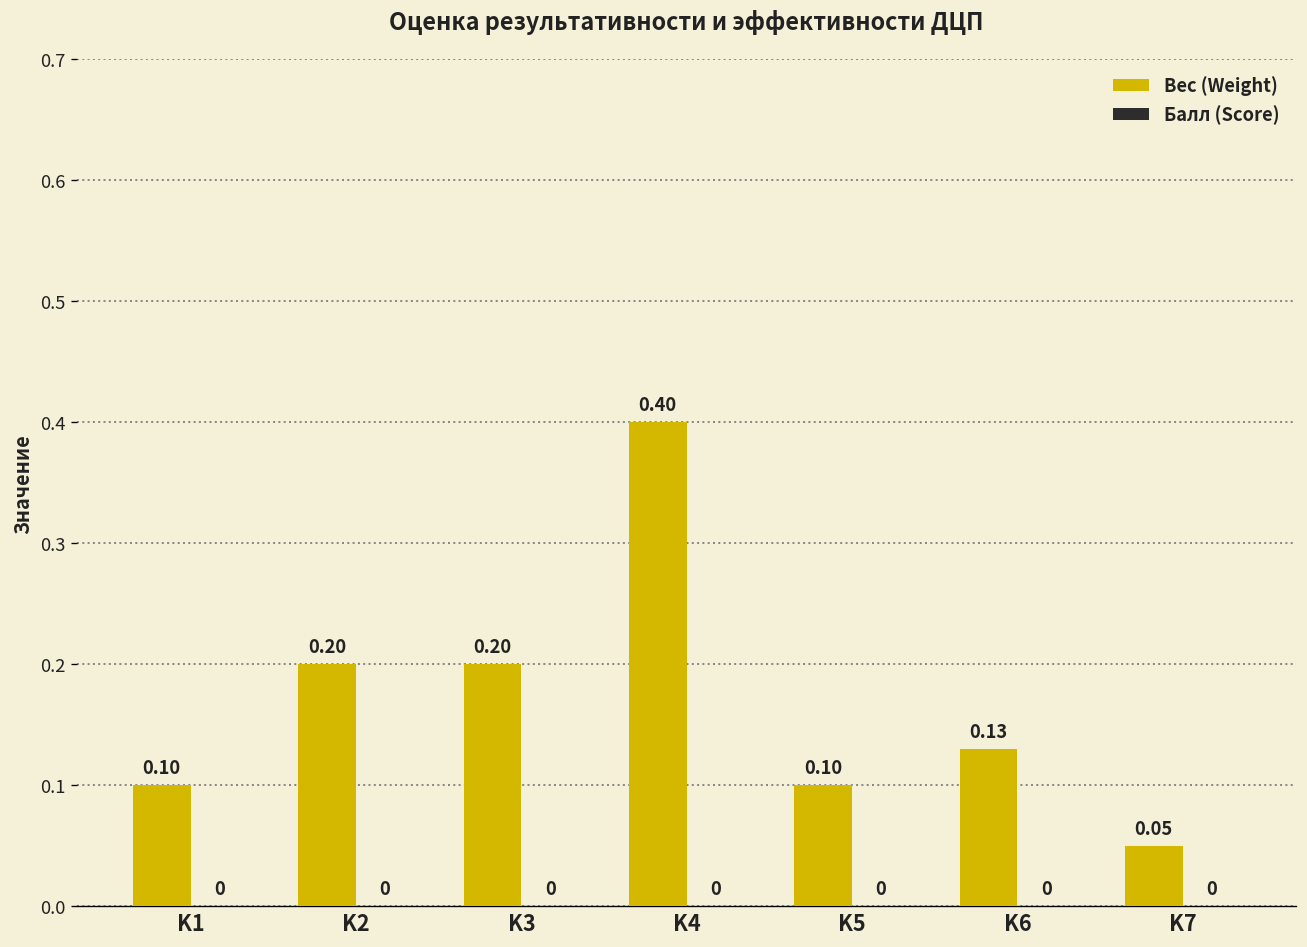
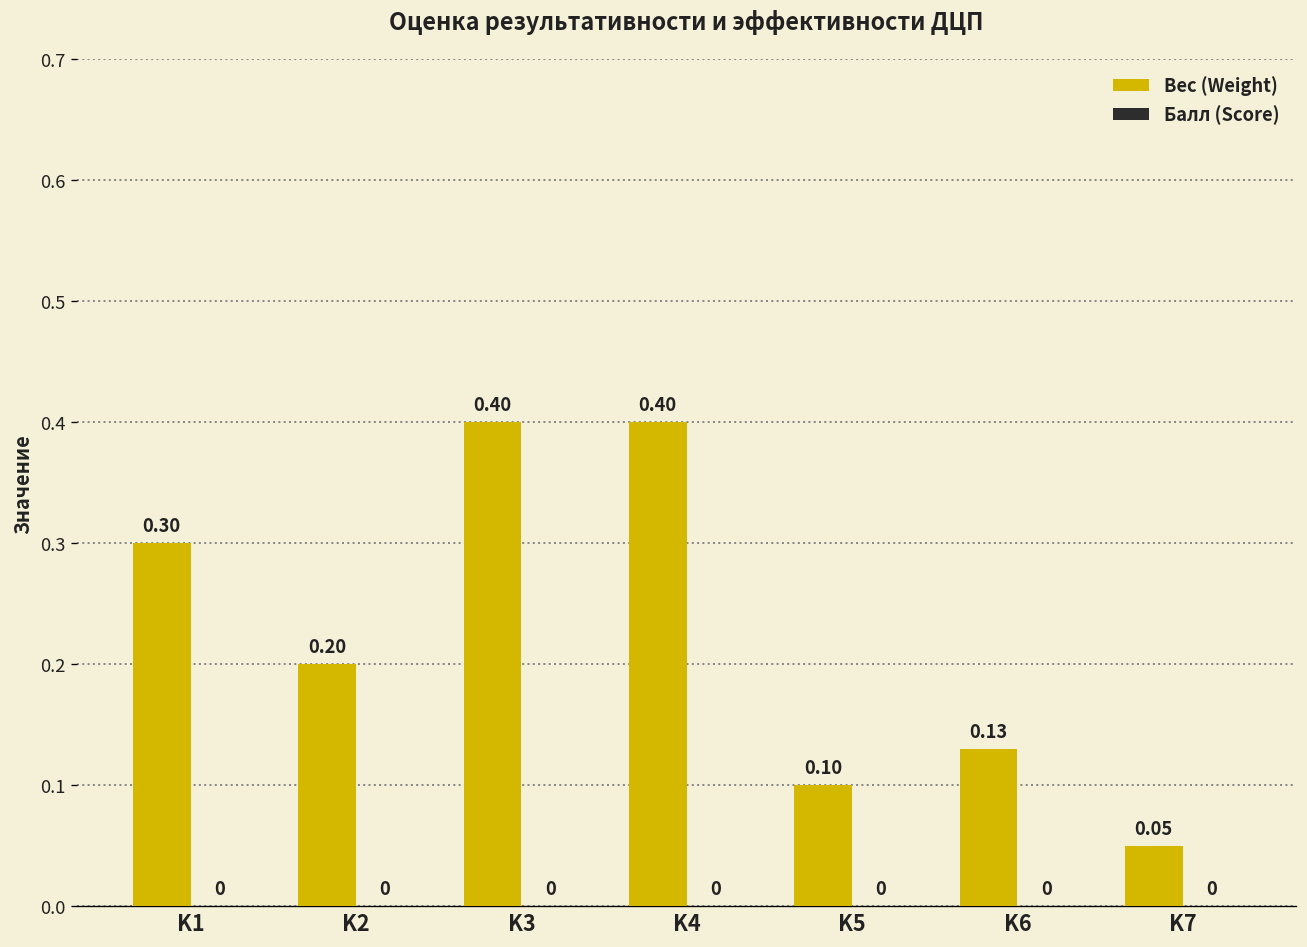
  {
    "Вес (Weight)": {
-     "K1": 0.10,
+     "K1": 0.30,
      "K2": 0.20,
-     "K3": 0.20,
+     "K3": 0.40,
      "K4": 0.40,
      "K5": 0.10,
      "K6": 0.13,
      "K7": 0.05
    },
    "Балл (Score)": {
      "K1": 0,
      "K2": 0,
      "K3": 0,
      "K4": 0,
      "K5": 0,
      "K6": 0,
      "K7": 0
    }
  }
